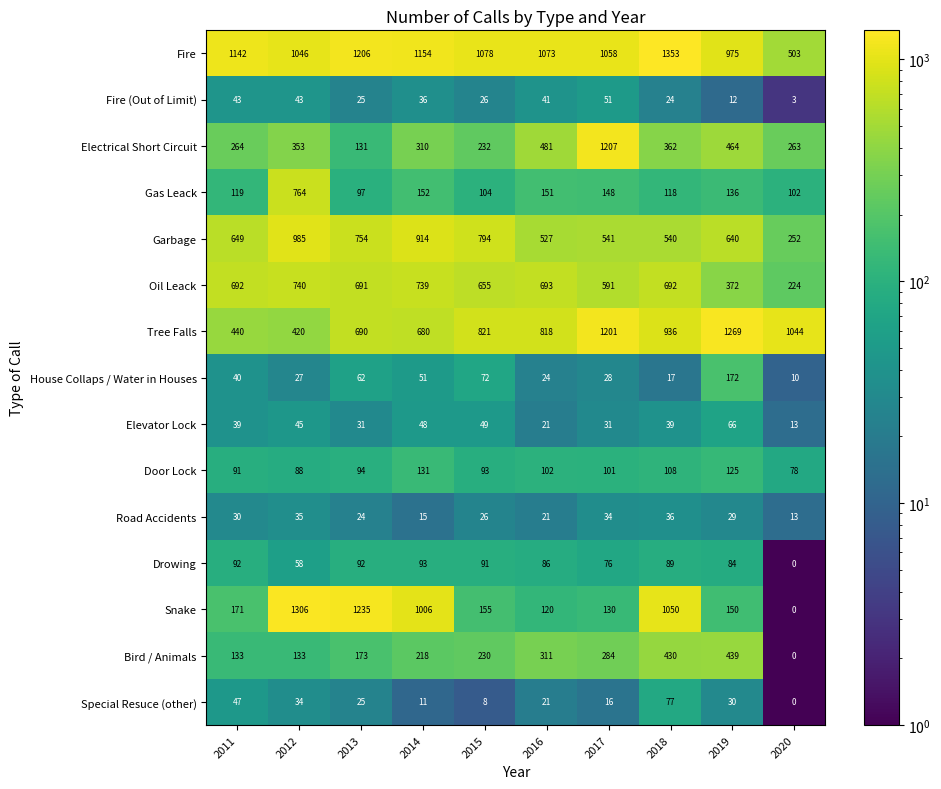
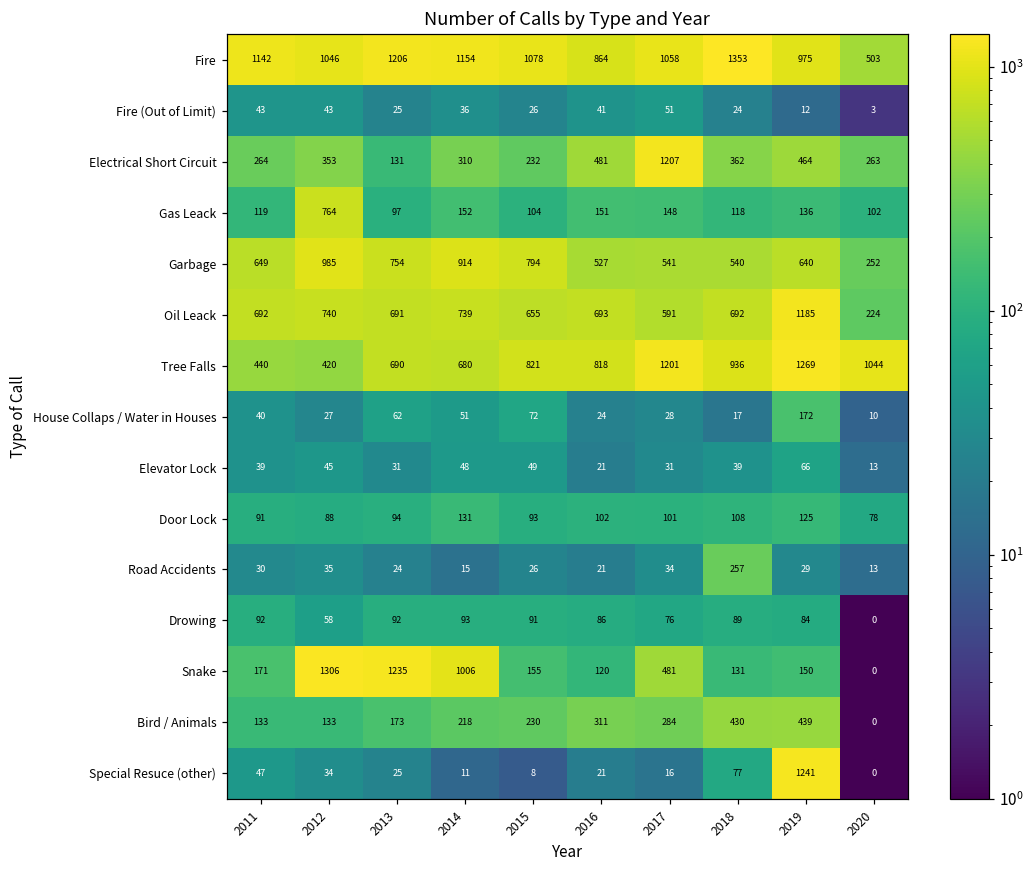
  {
    "Fire": {
      "2011": 1142,
      "2012": 1046,
      "2013": 1206,
      "2014": 1154,
      "2015": 1078,
-     "2016": 1073,
+     "2016": 864,
      "2017": 1058,
      "2018": 1353,
      "2019": 975,
      "2020": 503
    },
    "Fire (Out of Limit)": {
      "2011": 43,
      "2012": 43,
      "2013": 25,
      "2014": 36,
      "2015": 26,
      "2016": 41,
      "2017": 51,
      "2018": 24,
      "2019": 12,
      "2020": 3
    },
    "Electrical Short Circuit": {
      "2011": 264,
      "2012": 353,
      "2013": 131,
      "2014": 310,
      "2015": 232,
      "2016": 481,
      "2017": 1207,
      "2018": 362,
      "2019": 464,
      "2020": 263
    },
    "Gas Leack": {
      "2011": 119,
      "2012": 764,
      "2013": 97,
      "2014": 152,
      "2015": 104,
      "2016": 151,
      "2017": 148,
      "2018": 118,
      "2019": 136,
      "2020": 102
    },
    "Garbage": {
      "2011": 649,
      "2012": 985,
      "2013": 754,
      "2014": 914,
      "2015": 794,
      "2016": 527,
      "2017": 541,
      "2018": 540,
      "2019": 640,
      "2020": 252
    },
    "Oil Leack": {
      "2011": 692,
      "2012": 740,
      "2013": 691,
      "2014": 739,
      "2015": 655,
      "2016": 693,
      "2017": 591,
      "2018": 692,
-     "2019": 372,
+     "2019": 1185,
      "2020": 224
    },
    "Tree Falls": {
      "2011": 440,
      "2012": 420,
      "2013": 690,
      "2014": 680,
      "2015": 821,
      "2016": 818,
      "2017": 1201,
      "2018": 936,
      "2019": 1269,
      "2020": 1044
    },
    "House Collaps / Water in Houses": {
      "2011": 40,
      "2012": 27,
      "2013": 62,
      "2014": 51,
      "2015": 72,
      "2016": 24,
      "2017": 28,
      "2018": 17,
      "2019": 172,
      "2020": 10
    },
    "Elevator Lock": {
      "2011": 39,
      "2012": 45,
      "2013": 31,
      "2014": 48,
      "2015": 49,
      "2016": 21,
      "2017": 31,
      "2018": 39,
      "2019": 66,
      "2020": 13
    },
    "Door Lock": {
      "2011": 91,
      "2012": 88,
      "2013": 94,
      "2014": 131,
      "2015": 93,
      "2016": 102,
      "2017": 101,
      "2018": 108,
      "2019": 125,
      "2020": 78
    },
    "Road Accidents": {
      "2011": 30,
      "2012": 35,
      "2013": 24,
      "2014": 15,
      "2015": 26,
      "2016": 21,
      "2017": 34,
-     "2018": 36,
+     "2018": 257,
      "2019": 29,
      "2020": 13
    },
    "Drowing": {
      "2011": 92,
      "2012": 58,
      "2013": 92,
      "2014": 93,
      "2015": 91,
      "2016": 86,
      "2017": 76,
      "2018": 89,
      "2019": 84,
      "2020": 0
    },
    "Snake": {
      "2011": 171,
      "2012": 1306,
      "2013": 1235,
      "2014": 1006,
      "2015": 155,
      "2016": 120,
-     "2017": 130,
-     "2018": 1050,
+     "2017": 481,
+     "2018": 131,
      "2019": 150,
      "2020": 0
    },
    "Bird / Animals": {
      "2011": 133,
      "2012": 133,
      "2013": 173,
      "2014": 218,
      "2015": 230,
      "2016": 311,
      "2017": 284,
      "2018": 430,
      "2019": 439,
      "2020": 0
    },
    "Special Resuce (other)": {
      "2011": 47,
      "2012": 34,
      "2013": 25,
      "2014": 11,
      "2015": 8,
      "2016": 21,
      "2017": 16,
      "2018": 77,
-     "2019": 30,
+     "2019": 1241,
      "2020": 0
    }
  }
